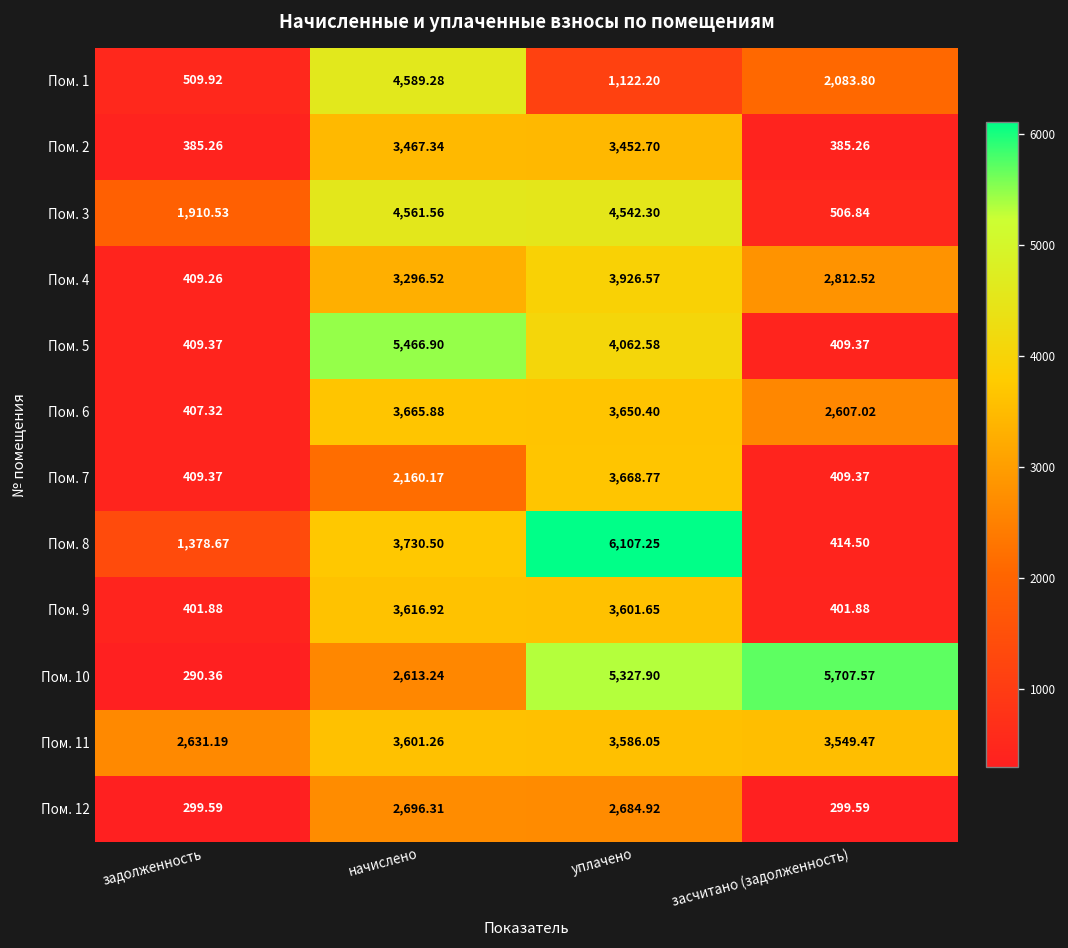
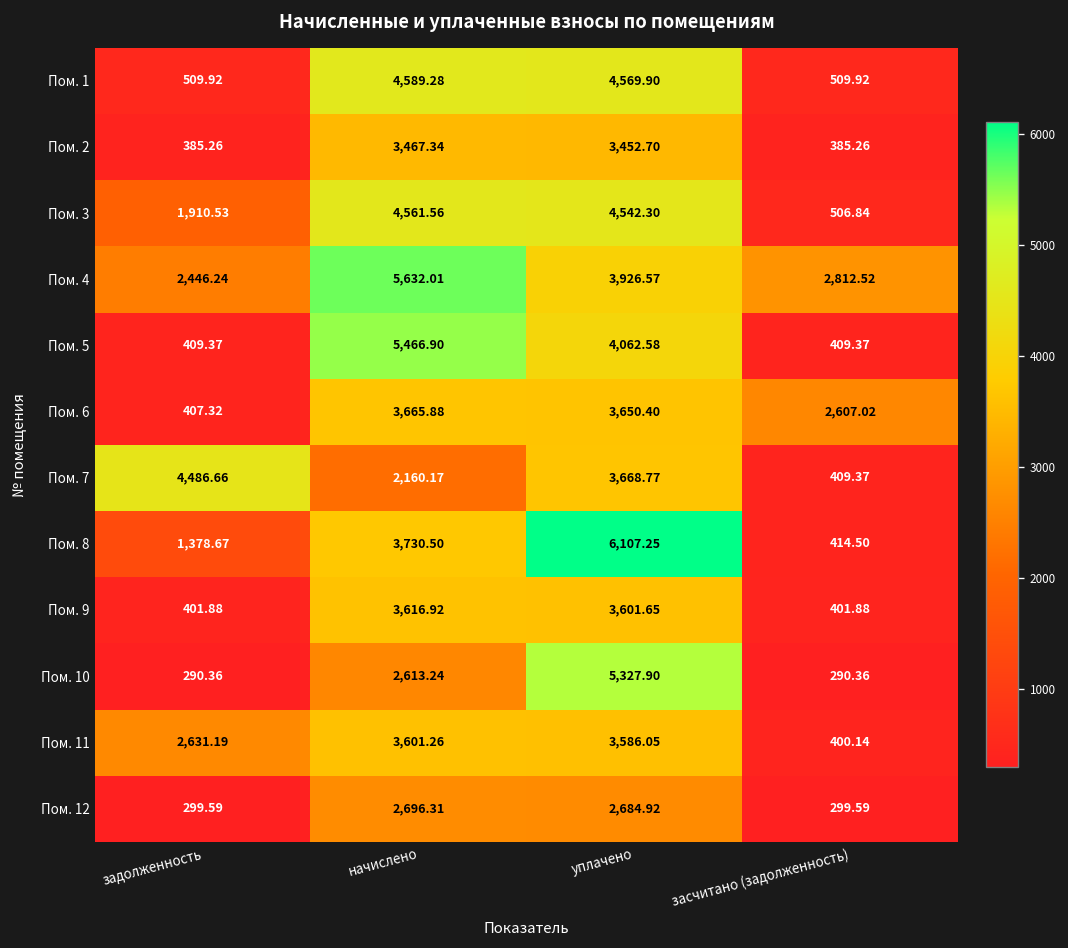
  {
    "Пом. 1": {
      "задолженность": "509.92",
      "начислено": "4,589.28",
-     "уплачено": "1,122.20",
-     "засчитано (задолженность)": "2,083.80"
+     "уплачено": "4,569.90",
+     "засчитано (задолженность)": "509.92"
    },
    "Пом. 2": {
      "задолженность": "385.26",
      "начислено": "3,467.34",
      "уплачено": "3,452.70",
      "засчитано (задолженность)": "385.26"
    },
    "Пом. 3": {
      "задолженность": "1,910.53",
      "начислено": "4,561.56",
      "уплачено": "4,542.30",
      "засчитано (задолженность)": "506.84"
    },
    "Пом. 4": {
-     "задолженность": "409.26",
-     "начислено": "3,296.52",
+     "задолженность": "2,446.24",
+     "начислено": "5,632.01",
      "уплачено": "3,926.57",
      "засчитано (задолженность)": "2,812.52"
    },
    "Пом. 5": {
      "задолженность": "409.37",
      "начислено": "5,466.90",
      "уплачено": "4,062.58",
      "засчитано (задолженность)": "409.37"
    },
    "Пом. 6": {
      "задолженность": "407.32",
      "начислено": "3,665.88",
      "уплачено": "3,650.40",
      "засчитано (задолженность)": "2,607.02"
    },
    "Пом. 7": {
-     "задолженность": "409.37",
+     "задолженность": "4,486.66",
      "начислено": "2,160.17",
      "уплачено": "3,668.77",
      "засчитано (задолженность)": "409.37"
    },
    "Пом. 8": {
      "задолженность": "1,378.67",
      "начислено": "3,730.50",
      "уплачено": "6,107.25",
      "засчитано (задолженность)": "414.50"
    },
    "Пом. 9": {
      "задолженность": "401.88",
      "начислено": "3,616.92",
      "уплачено": "3,601.65",
      "засчитано (задолженность)": "401.88"
    },
    "Пом. 10": {
      "задолженность": "290.36",
      "начислено": "2,613.24",
      "уплачено": "5,327.90",
-     "засчитано (задолженность)": "5,707.57"
+     "засчитано (задолженность)": "290.36"
    },
    "Пом. 11": {
      "задолженность": "2,631.19",
      "начислено": "3,601.26",
      "уплачено": "3,586.05",
-     "засчитано (задолженность)": "3,549.47"
+     "засчитано (задолженность)": "400.14"
    },
    "Пом. 12": {
      "задолженность": "299.59",
      "начислено": "2,696.31",
      "уплачено": "2,684.92",
      "засчитано (задолженность)": "299.59"
    }
  }
